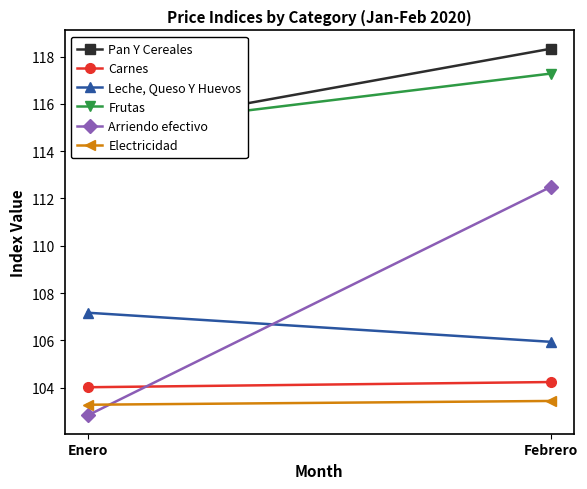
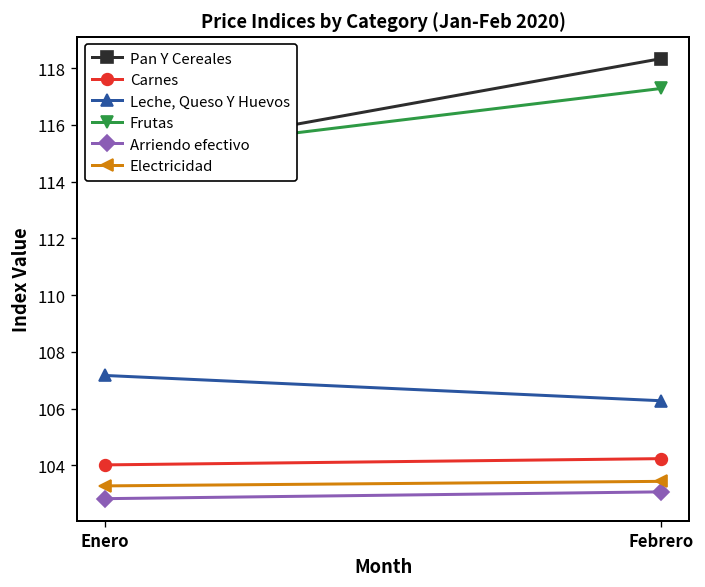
  {
    "Pan Y Cereales": {
      "Febrero": 118.3
    },
    "Carnes": {
      "Enero": 104.0,
      "Febrero": 104.2
    },
    "Leche, Queso Y Huevos": {
      "Enero": 107.2,
-     "Febrero": 105.9
+     "Febrero": 106.3
    },
    "Frutas": {
      "Febrero": 117.3
    },
    "Arriendo efectivo": {
      "Enero": 102.8,
-     "Febrero": 112.5
+     "Febrero": 103.1
    },
    "Electricidad": {
      "Enero": 103.3,
      "Febrero": 103.4
    }
  }
